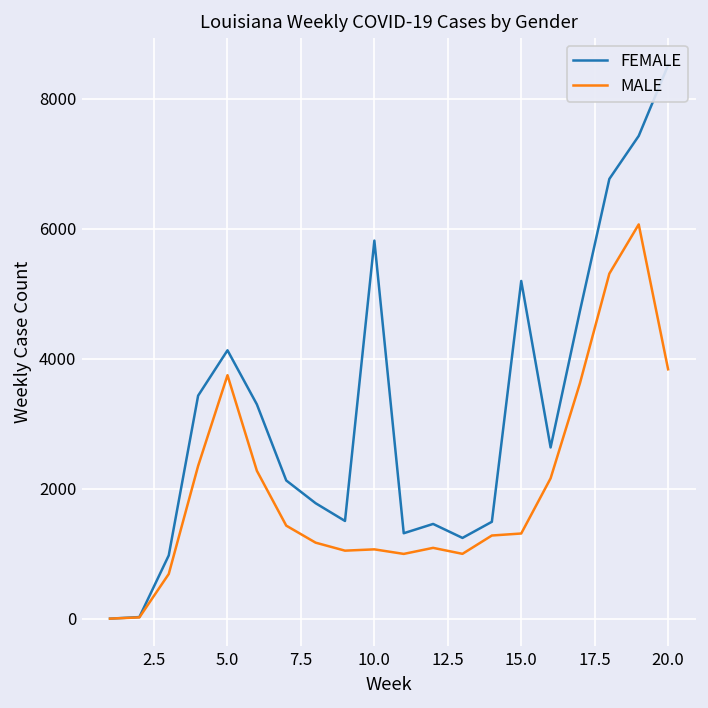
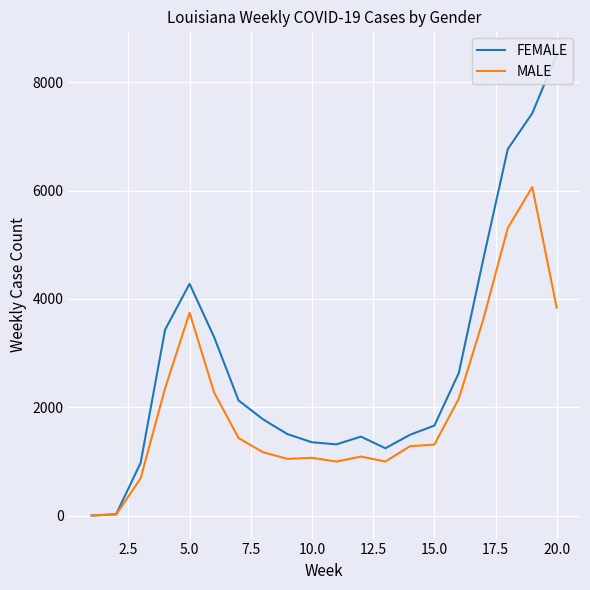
  {
    "FEMALE": {
-     "5.0": 4100,
-     "10.0": 5800,
-     "15.0": 5200
+     "5.0": 4300,
+     "10.0": 1400,
+     "15.0": 1700
    },
    "MALE": {
      "5.0": 3700,
      "10.0": 1100,
      "15.0": 1300,
      "20.0": 3800
    }
  }
